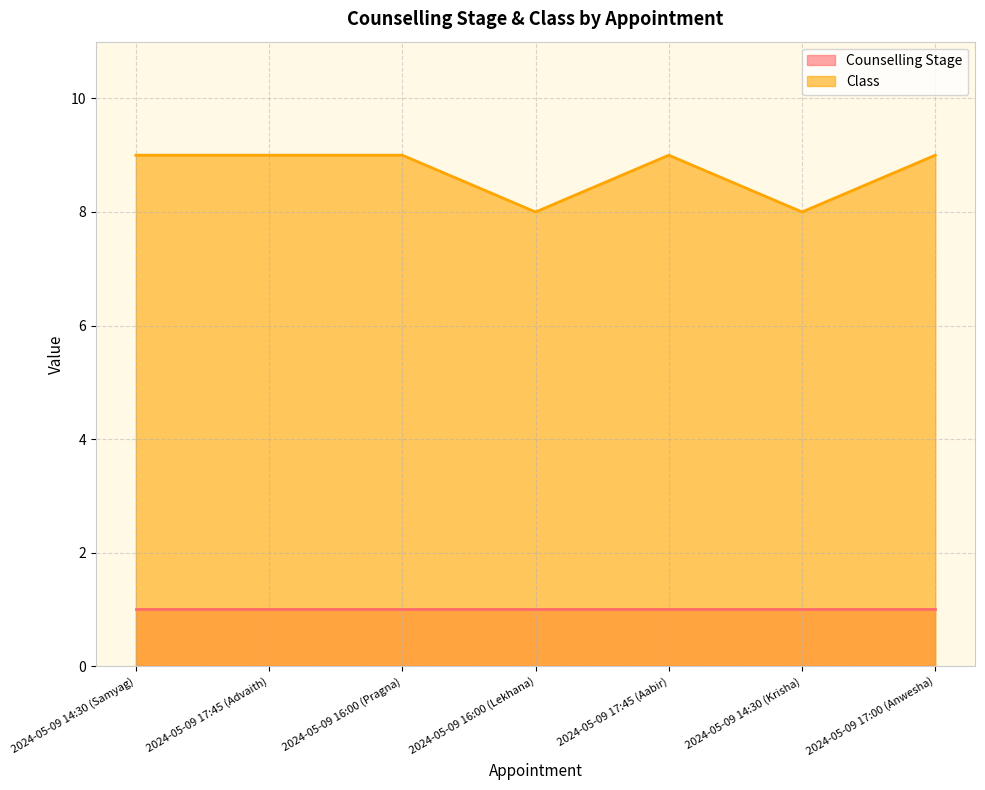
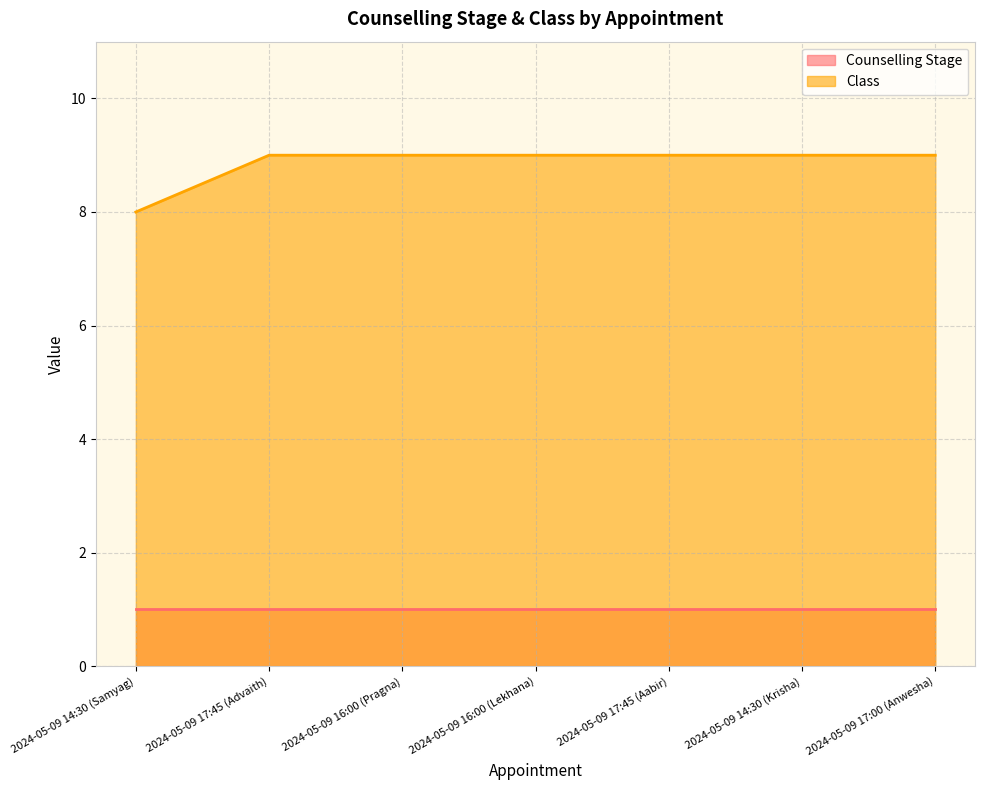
  {
    "Counselling Stage": {
      "2024-05-09 14:30 (Samyag)": 1,
      "2024-05-09 17:45 (Advaith)": 1,
      "2024-05-09 16:00 (Pragna)": 1,
      "2024-05-09 16:00 (Lekhana)": 1,
      "2024-05-09 17:45 (Aabir)": 1,
      "2024-05-09 14:30 (Krisha)": 1,
      "2024-05-09 17:00 (Anwesha)": 1
    },
    "Class": {
-     "2024-05-09 14:30 (Samyag)": 9,
+     "2024-05-09 14:30 (Samyag)": 8,
      "2024-05-09 17:45 (Advaith)": 9,
      "2024-05-09 16:00 (Pragna)": 9,
-     "2024-05-09 16:00 (Lekhana)": 8,
+     "2024-05-09 16:00 (Lekhana)": 9,
      "2024-05-09 17:45 (Aabir)": 9,
-     "2024-05-09 14:30 (Krisha)": 8,
+     "2024-05-09 14:30 (Krisha)": 9,
      "2024-05-09 17:00 (Anwesha)": 9
    }
  }
